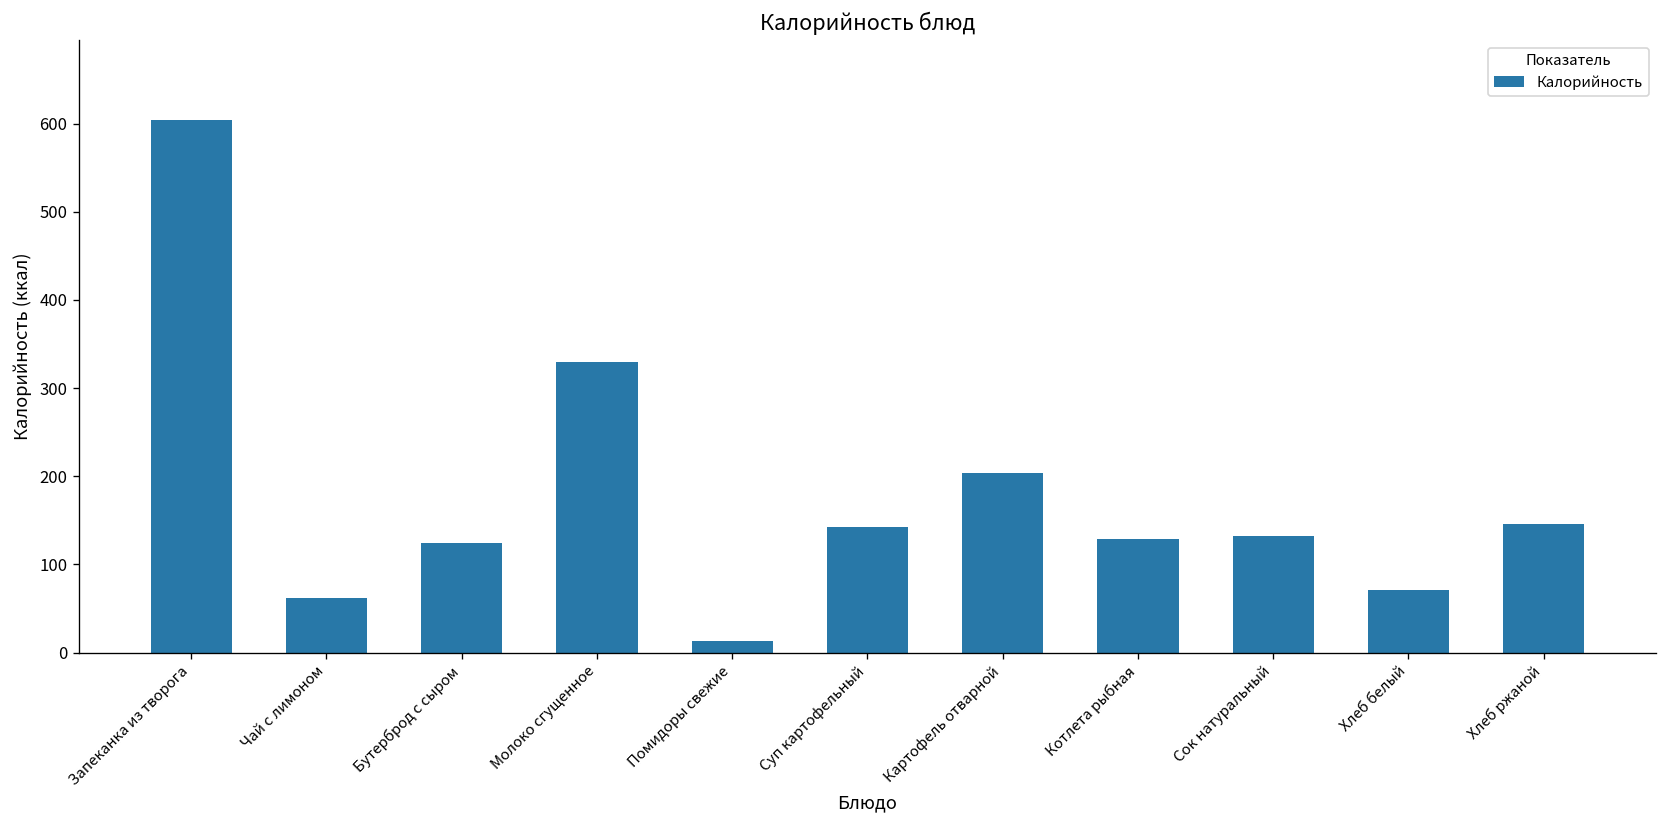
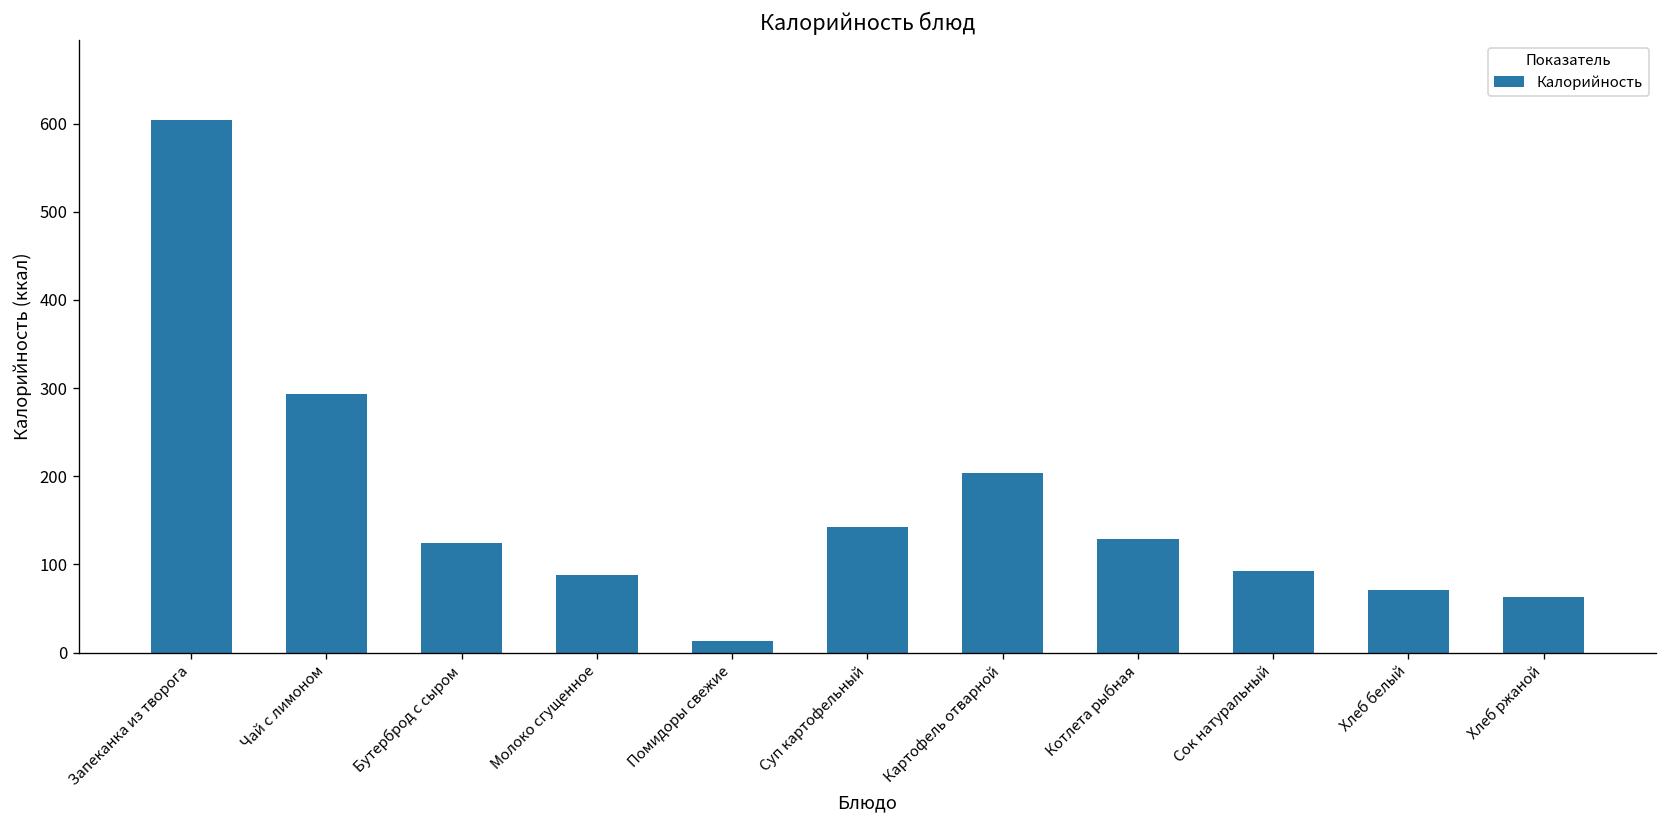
  {
    "Запеканка из творога": 600,
-   "Чай с лимоном": 60,
+   "Чай с лимоном": 290,
    "Бутерброд с сыром": 120,
-   "Молоко сгущенное": 330,
+   "Молоко сгущенное": 90,
    "Помидоры свежие": 10,
    "Суп картофельный": 140,
    "Картофель отварной": 200,
    "Котлета рыбная": 130,
-   "Сок натуральный": 130,
+   "Сок натуральный": 90,
    "Хлеб белый": 70,
-   "Хлеб ржаной": 150
+   "Хлеб ржаной": 60
  }
